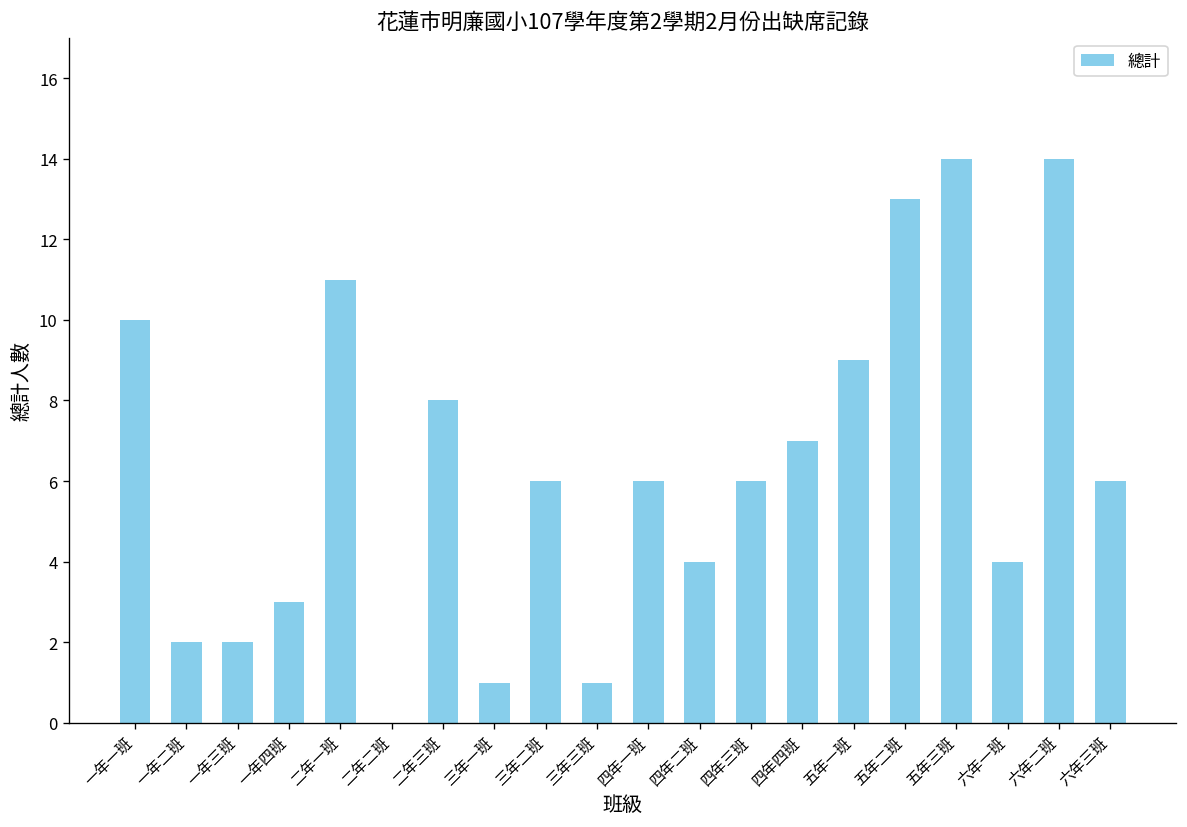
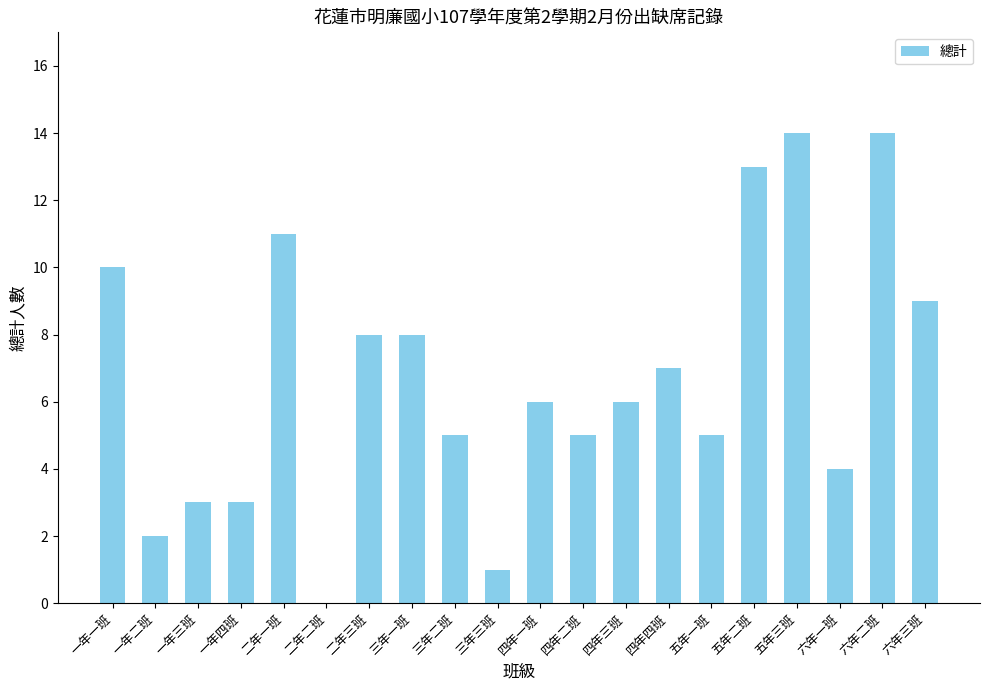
  {
    "一年一班": 10,
    "一年二班": 2,
-   "一年三班": 2,
+   "一年三班": 3,
    "一年四班": 3,
    "二年一班": 11,
    "二年二班": 0,
    "二年三班": 8,
-   "三年一班": 1,
-   "三年二班": 6,
+   "三年一班": 8,
+   "三年二班": 5,
    "三年三班": 1,
    "四年一班": 6,
-   "四年二班": 4,
+   "四年二班": 5,
    "四年三班": 6,
    "四年四班": 7,
-   "五年一班": 9,
+   "五年一班": 5,
    "五年二班": 13,
    "五年三班": 14,
    "六年一班": 4,
    "六年二班": 14,
-   "六年三班": 6
+   "六年三班": 9
  }
